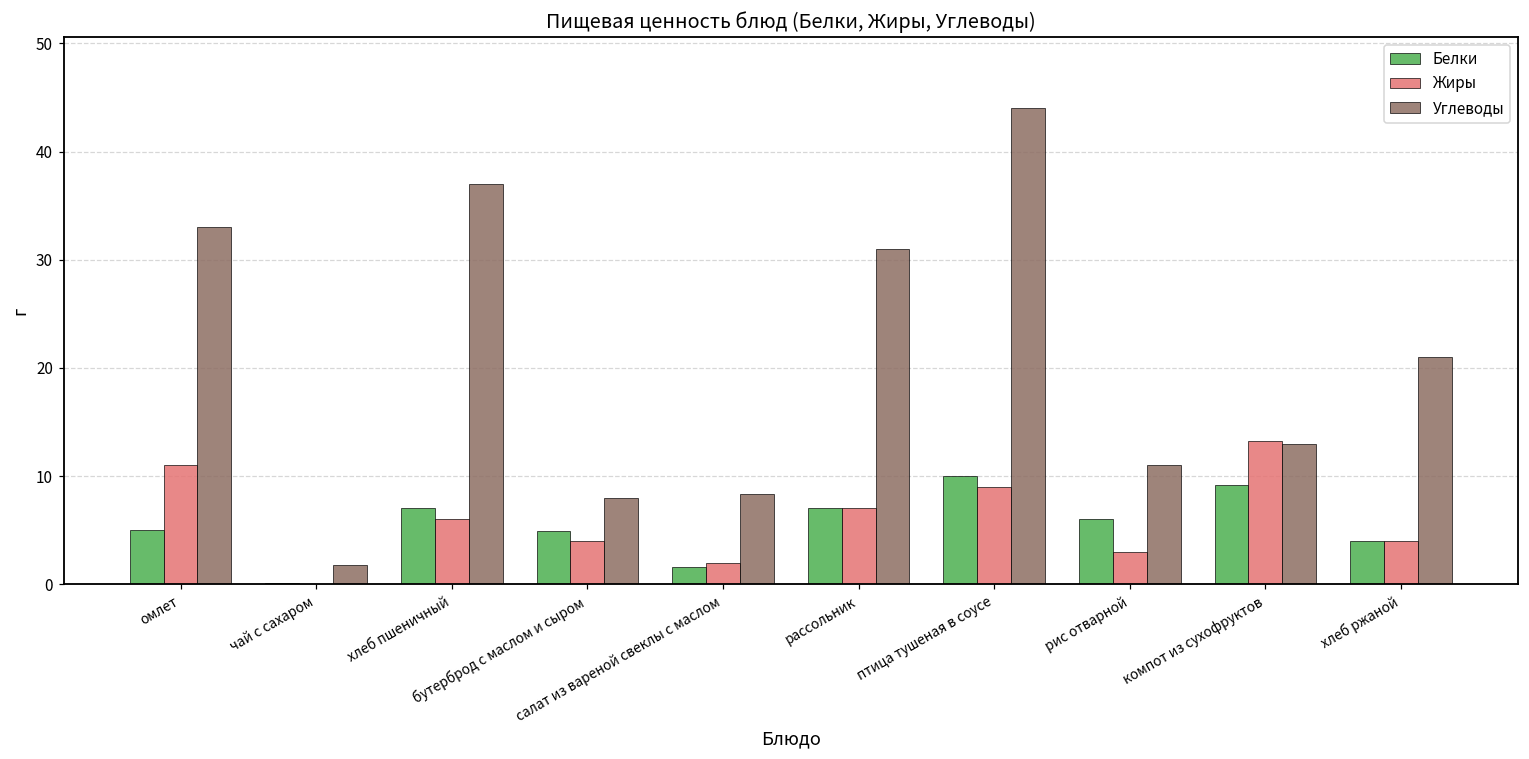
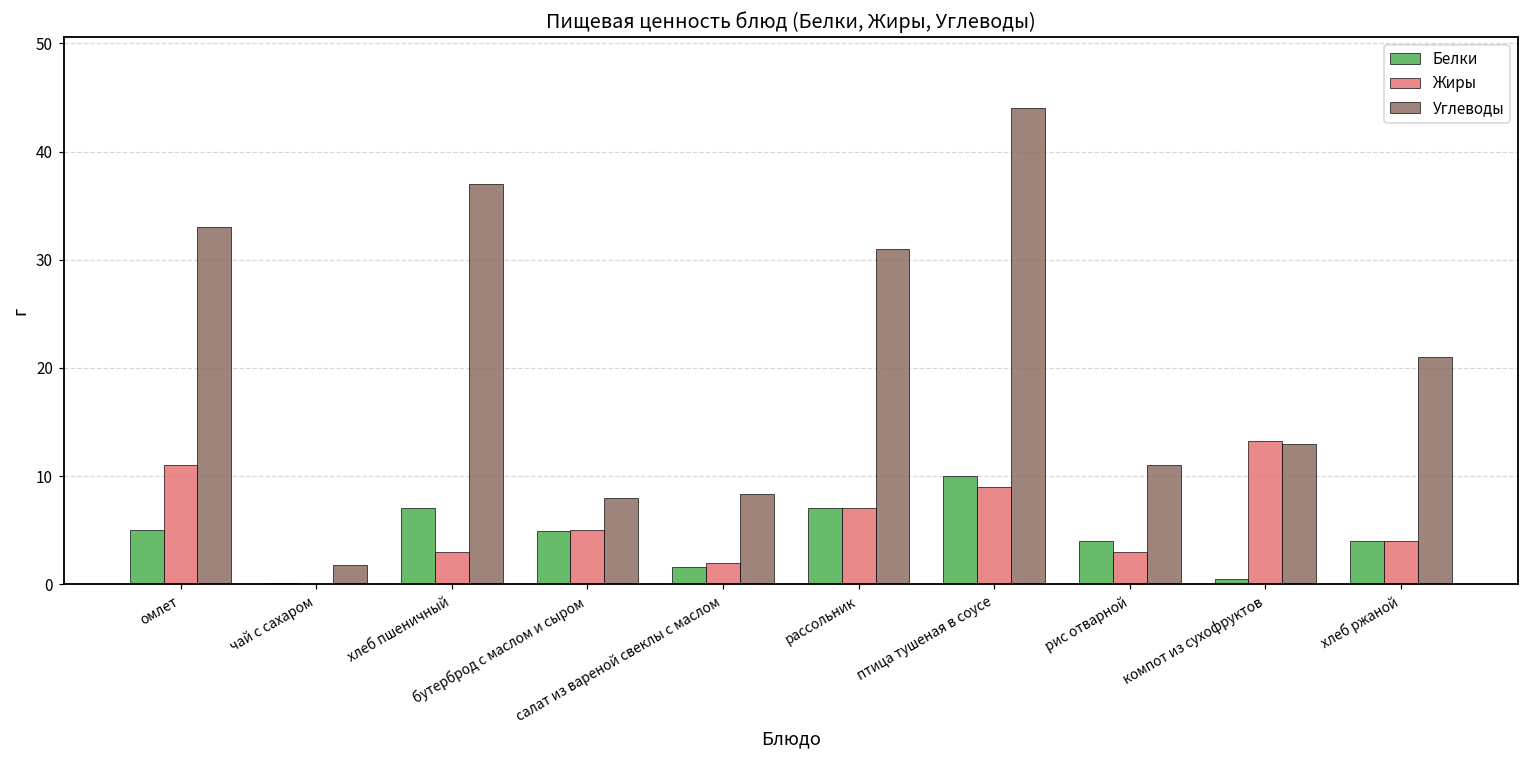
  {
    "Белки": {
      "омлет": 5,
      "хлеб пшеничный": 7,
      "бутерброд с маслом и сыром": 5,
      "салат из вареной свеклы с маслом": 2,
      "рассольник": 7,
      "птица тушеная в соусе": 10,
-     "рис отварной": 6,
-     "компот из сухофруктов": 9,
+     "рис отварной": 4,
+     "компот из сухофруктов": 0,
      "хлеб ржаной": 4
    },
    "Жиры": {
      "омлет": 11,
      "чай с сахаром": 0,
-     "хлеб пшеничный": 6,
-     "бутерброд с маслом и сыром": 4,
+     "хлеб пшеничный": 3,
+     "бутерброд с маслом и сыром": 5,
      "салат из вареной свеклы с маслом": 2,
      "рассольник": 7,
      "птица тушеная в соусе": 9,
      "рис отварной": 3,
      "компот из сухофруктов": 13,
      "хлеб ржаной": 4
    },
    "Углеводы": {
      "омлет": 33,
      "чай с сахаром": 2,
      "хлеб пшеничный": 37,
      "бутерброд с маслом и сыром": 8,
      "салат из вареной свеклы с маслом": 8,
      "рассольник": 31,
      "птица тушеная в соусе": 44,
      "рис отварной": 11,
      "компот из сухофруктов": 13,
      "хлеб ржаной": 21
    }
  }
